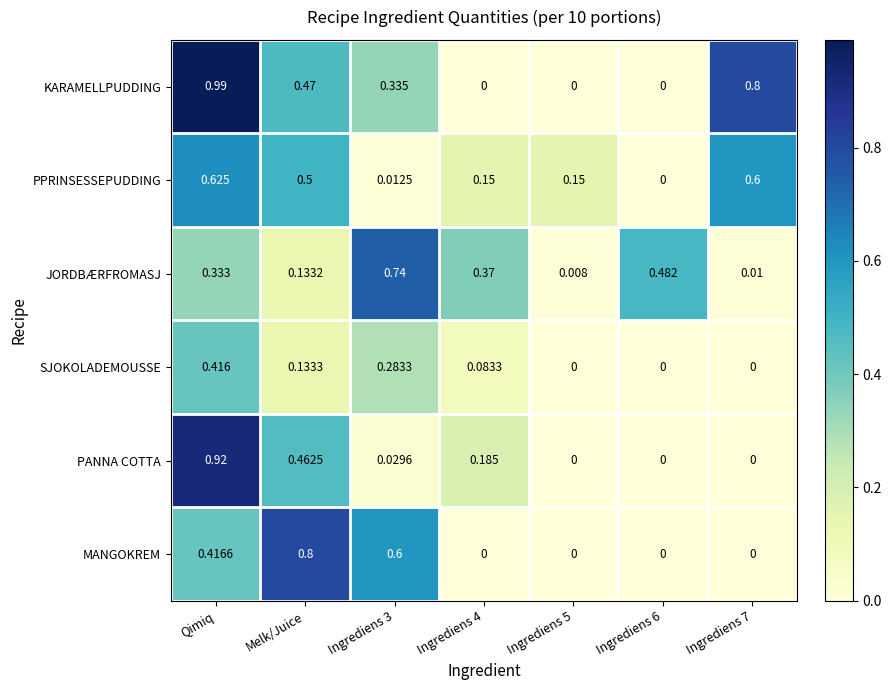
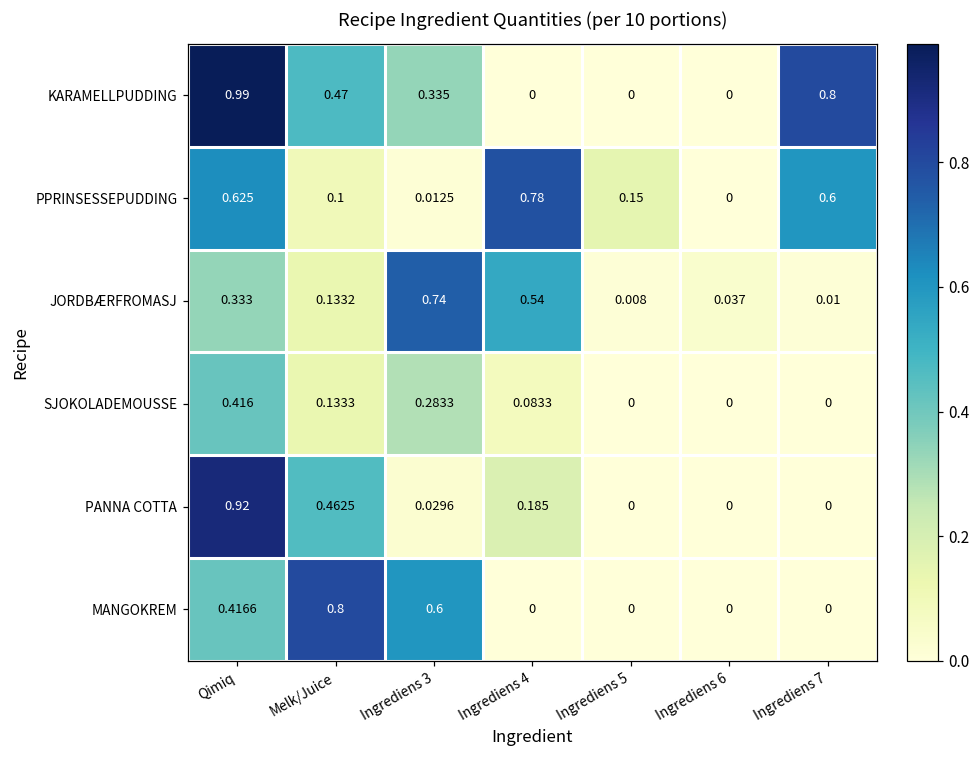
  {
    "KARAMELLPUDDING": {
      "Qimiq": 0.99,
      "Melk/Juice": 0.47,
      "Ingrediens 3": 0.335,
      "Ingrediens 4": 0,
      "Ingrediens 5": 0,
      "Ingrediens 6": 0,
      "Ingrediens 7": 0.8
    },
    "PPRINSESSEPUDDING": {
      "Qimiq": 0.625,
-     "Melk/Juice": 0.5,
+     "Melk/Juice": 0.1,
      "Ingrediens 3": 0.0125,
-     "Ingrediens 4": 0.15,
+     "Ingrediens 4": 0.78,
      "Ingrediens 5": 0.15,
      "Ingrediens 6": 0,
      "Ingrediens 7": 0.6
    },
    "JORDBÆRFROMASJ": {
      "Qimiq": 0.333,
      "Melk/Juice": 0.1332,
      "Ingrediens 3": 0.74,
-     "Ingrediens 4": 0.37,
+     "Ingrediens 4": 0.54,
      "Ingrediens 5": 0.008,
-     "Ingrediens 6": 0.482,
+     "Ingrediens 6": 0.037,
      "Ingrediens 7": 0.01
    },
    "SJOKOLADEMOUSSE": {
      "Qimiq": 0.416,
      "Melk/Juice": 0.1333,
      "Ingrediens 3": 0.2833,
      "Ingrediens 4": 0.0833,
      "Ingrediens 5": 0,
      "Ingrediens 6": 0,
      "Ingrediens 7": 0
    },
    "PANNA COTTA": {
      "Qimiq": 0.92,
      "Melk/Juice": 0.4625,
      "Ingrediens 3": 0.0296,
      "Ingrediens 4": 0.185,
      "Ingrediens 5": 0,
      "Ingrediens 6": 0,
      "Ingrediens 7": 0
    },
    "MANGOKREM": {
      "Qimiq": 0.4166,
      "Melk/Juice": 0.8,
      "Ingrediens 3": 0.6,
      "Ingrediens 4": 0,
      "Ingrediens 5": 0,
      "Ingrediens 6": 0,
      "Ingrediens 7": 0
    }
  }
